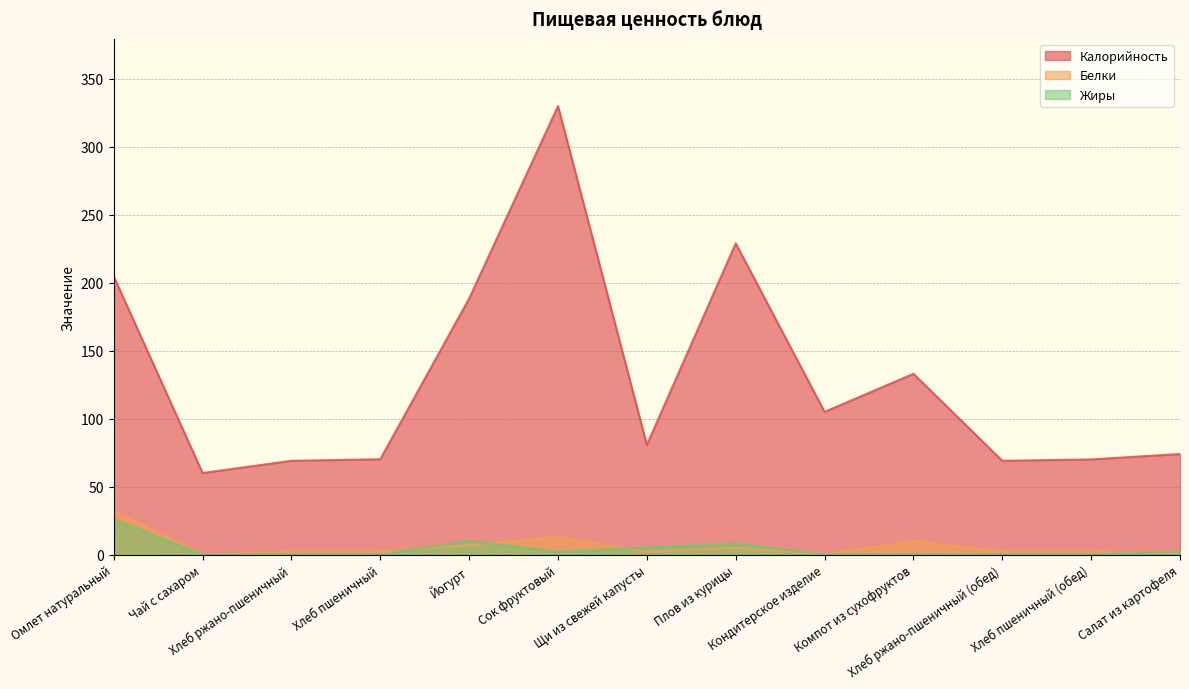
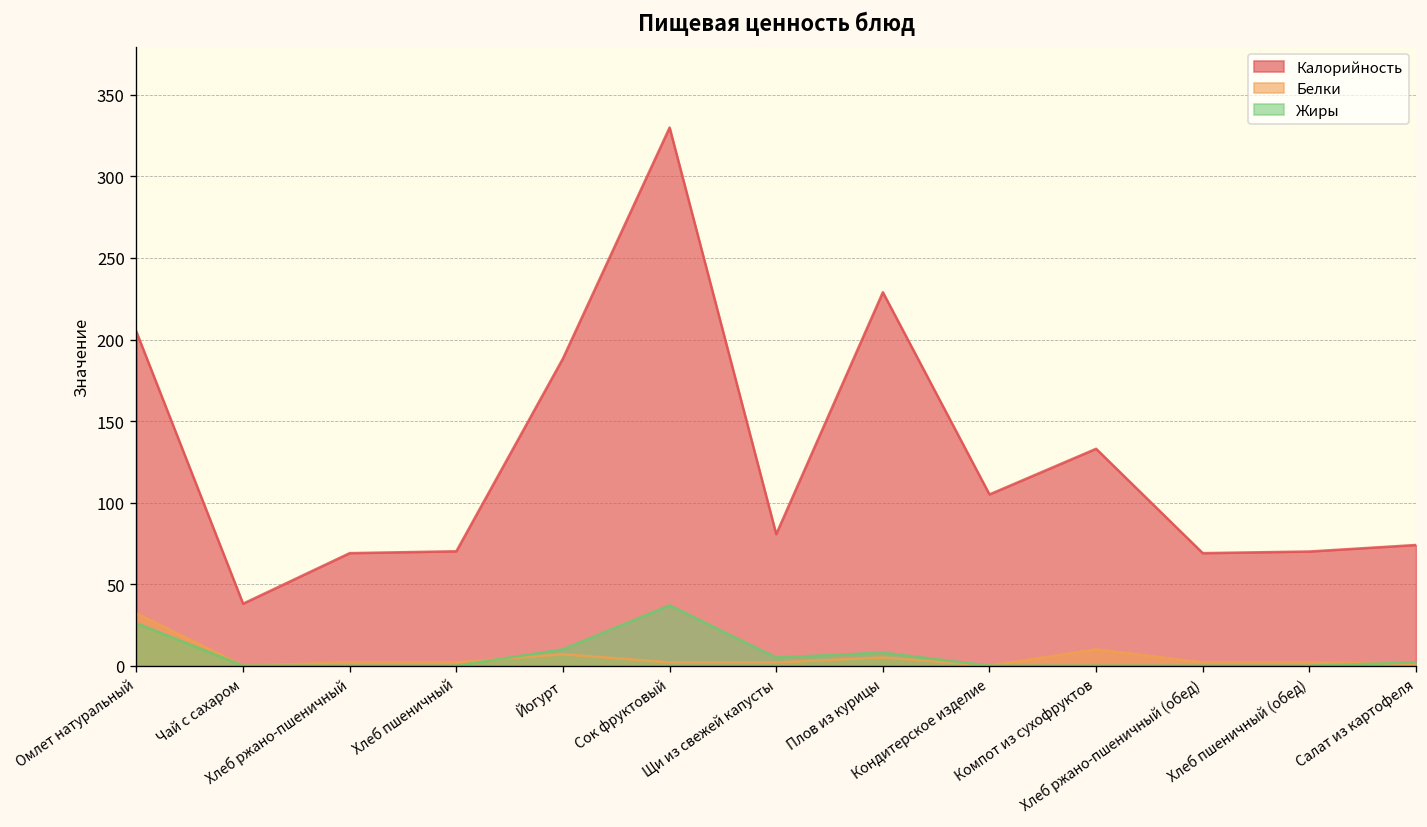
  {
    "Калорийность": {
      "Омлет натуральный": 205,
-     "Чай с сахаром": 60,
+     "Чай с сахаром": 38,
      "Хлеб ржано-пшеничный": 69,
      "Хлеб пшеничный": 70,
      "Йогурт": 188,
      "Сок фруктовый": 330,
      "Щи из свежей капусты": 81,
      "Плов из курицы": 229,
      "Кондитерское изделие": 105,
      "Компот из сухофруктов": 133,
      "Хлеб ржано-пшеничный (обед)": 69,
      "Хлеб пшеничный (обед)": 70,
      "Салат из картофеля": 74
    },
    "Белки": {
      "Омлет натуральный": 32,
      "Хлеб ржано-пшеничный": 2,
      "Хлеб пшеничный": 2,
      "Йогурт": 7,
-     "Сок фруктовый": 13,
+     "Сок фруктовый": 2,
      "Щи из свежей капусты": 2,
      "Плов из курицы": 5,
      "Компот из сухофруктов": 10,
      "Хлеб ржано-пшеничный (обед)": 2,
      "Хлеб пшеничный (обед)": 2
    },
    "Жиры": {
      "Омлет натуральный": 26,
      "Хлеб ржано-пшеничный": 0,
      "Хлеб пшеничный": 0,
      "Йогурт": 10,
-     "Сок фруктовый": 2,
+     "Сок фруктовый": 37,
      "Щи из свежей капусты": 5,
      "Плов из курицы": 8,
      "Компот из сухофруктов": 0,
      "Хлеб ржано-пшеничный (обед)": 0,
      "Хлеб пшеничный (обед)": 0
    }
  }
